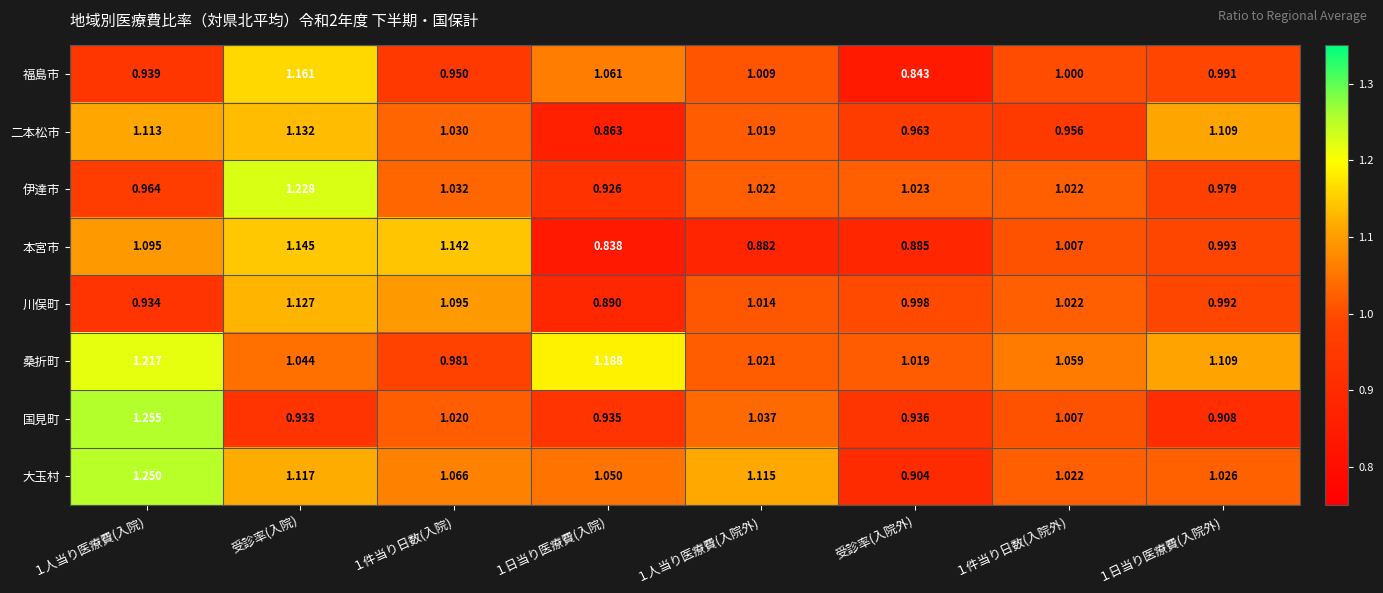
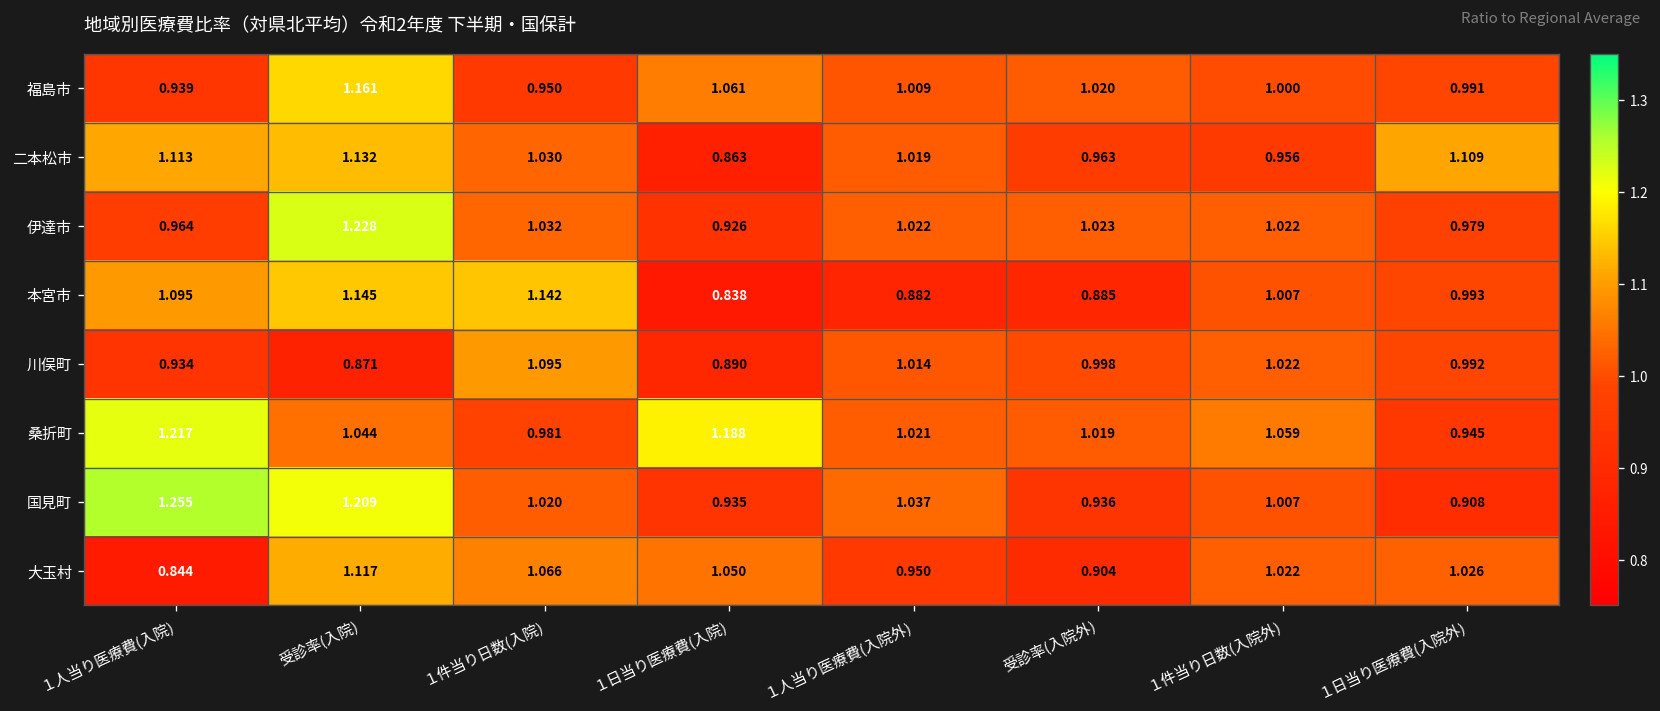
  {
    "福島市": {
      "１人当り医療費(入院)": 0.939,
      "受診率(入院)": 1.161,
      "１件当り日数(入院)": 0.950,
      "１日当り医療費(入院)": 1.061,
      "１人当り医療費(入院外)": 1.009,
-     "受診率(入院外)": 0.843,
+     "受診率(入院外)": 1.020,
      "１件当り日数(入院外)": 1.000,
      "１日当り医療費(入院外)": 0.991
    },
    "二本松市": {
      "１人当り医療費(入院)": 1.113,
      "受診率(入院)": 1.132,
      "１件当り日数(入院)": 1.030,
      "１日当り医療費(入院)": 0.863,
      "１人当り医療費(入院外)": 1.019,
      "受診率(入院外)": 0.963,
      "１件当り日数(入院外)": 0.956,
      "１日当り医療費(入院外)": 1.109
    },
    "伊達市": {
      "１人当り医療費(入院)": 0.964,
      "受診率(入院)": 1.228,
      "１件当り日数(入院)": 1.032,
      "１日当り医療費(入院)": 0.926,
      "１人当り医療費(入院外)": 1.022,
      "受診率(入院外)": 1.023,
      "１件当り日数(入院外)": 1.022,
      "１日当り医療費(入院外)": 0.979
    },
    "本宮市": {
      "１人当り医療費(入院)": 1.095,
      "受診率(入院)": 1.145,
      "１件当り日数(入院)": 1.142,
      "１日当り医療費(入院)": 0.838,
      "１人当り医療費(入院外)": 0.882,
      "受診率(入院外)": 0.885,
      "１件当り日数(入院外)": 1.007,
      "１日当り医療費(入院外)": 0.993
    },
    "川俣町": {
      "１人当り医療費(入院)": 0.934,
-     "受診率(入院)": 1.127,
+     "受診率(入院)": 0.871,
      "１件当り日数(入院)": 1.095,
      "１日当り医療費(入院)": 0.890,
      "１人当り医療費(入院外)": 1.014,
      "受診率(入院外)": 0.998,
      "１件当り日数(入院外)": 1.022,
      "１日当り医療費(入院外)": 0.992
    },
    "桑折町": {
      "１人当り医療費(入院)": 1.217,
      "受診率(入院)": 1.044,
      "１件当り日数(入院)": 0.981,
      "１日当り医療費(入院)": 1.188,
      "１人当り医療費(入院外)": 1.021,
      "受診率(入院外)": 1.019,
      "１件当り日数(入院外)": 1.059,
-     "１日当り医療費(入院外)": 1.109
+     "１日当り医療費(入院外)": 0.945
    },
    "国見町": {
      "１人当り医療費(入院)": 1.255,
-     "受診率(入院)": 0.933,
+     "受診率(入院)": 1.209,
      "１件当り日数(入院)": 1.020,
      "１日当り医療費(入院)": 0.935,
      "１人当り医療費(入院外)": 1.037,
      "受診率(入院外)": 0.936,
      "１件当り日数(入院外)": 1.007,
      "１日当り医療費(入院外)": 0.908
    },
    "大玉村": {
-     "１人当り医療費(入院)": 1.250,
+     "１人当り医療費(入院)": 0.844,
      "受診率(入院)": 1.117,
      "１件当り日数(入院)": 1.066,
      "１日当り医療費(入院)": 1.050,
-     "１人当り医療費(入院外)": 1.115,
+     "１人当り医療費(入院外)": 0.950,
      "受診率(入院外)": 0.904,
      "１件当り日数(入院外)": 1.022,
      "１日当り医療費(入院外)": 1.026
    }
  }
